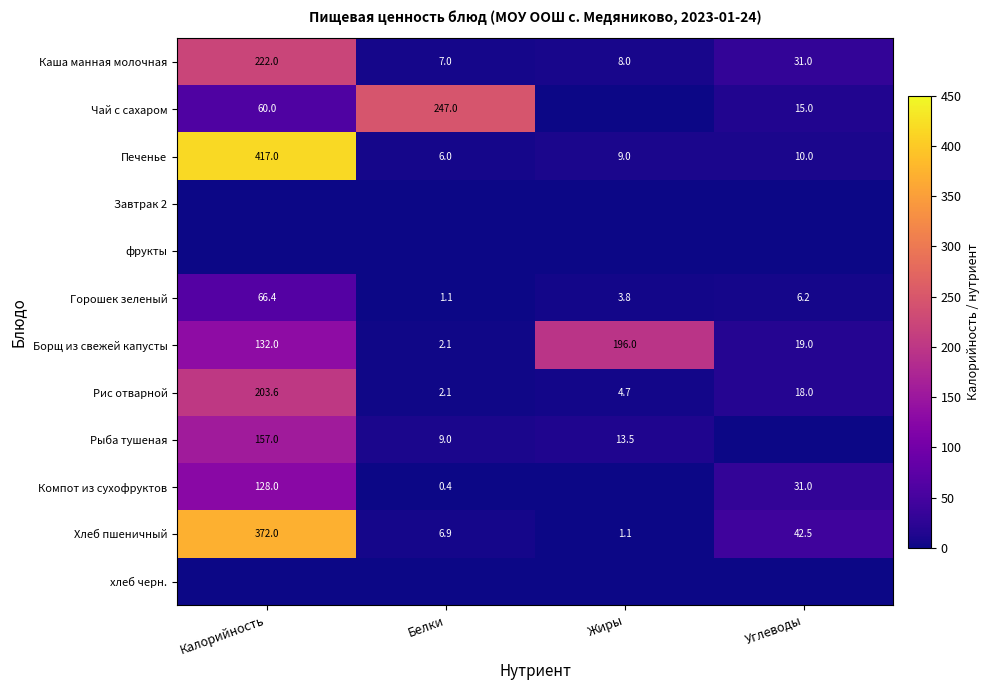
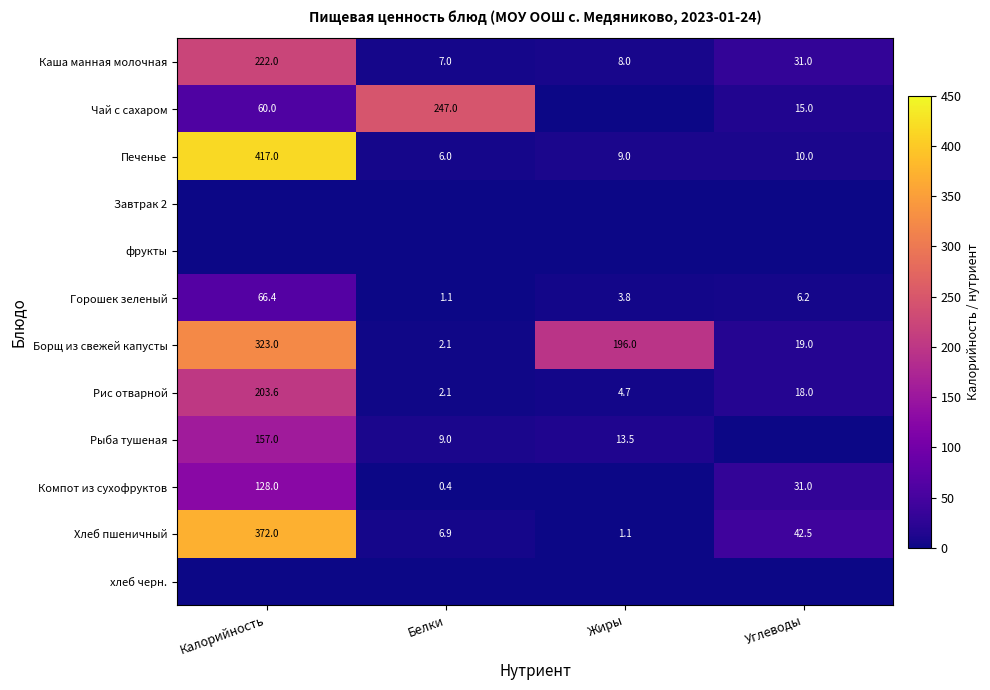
  {
    "Каша манная молочная": {
      "Калорийность": 222.0,
      "Белки": 7.0,
      "Жиры": 8.0,
      "Углеводы": 31.0
    },
    "Чай с сахаром": {
      "Калорийность": 60.0,
      "Белки": 247.0,
      "Углеводы": 15.0
    },
    "Печенье": {
      "Калорийность": 417.0,
      "Белки": 6.0,
      "Жиры": 9.0,
      "Углеводы": 10.0
    },
    "Горошек зеленый": {
      "Калорийность": 66.4,
      "Белки": 1.1,
      "Жиры": 3.8,
      "Углеводы": 6.2
    },
    "Борщ из свежей капусты": {
-     "Калорийность": 132.0,
+     "Калорийность": 323.0,
      "Белки": 2.1,
      "Жиры": 196.0,
      "Углеводы": 19.0
    },
    "Рис отварной": {
      "Калорийность": 203.6,
      "Белки": 2.1,
      "Жиры": 4.7,
      "Углеводы": 18.0
    },
    "Рыба тушеная": {
      "Калорийность": 157.0,
      "Белки": 9.0,
      "Жиры": 13.5
    },
    "Компот из сухофруктов": {
      "Калорийность": 128.0,
      "Белки": 0.4,
      "Углеводы": 31.0
    },
    "Хлеб пшеничный": {
      "Калорийность": 372.0,
      "Белки": 6.9,
      "Жиры": 1.1,
      "Углеводы": 42.5
    }
  }
